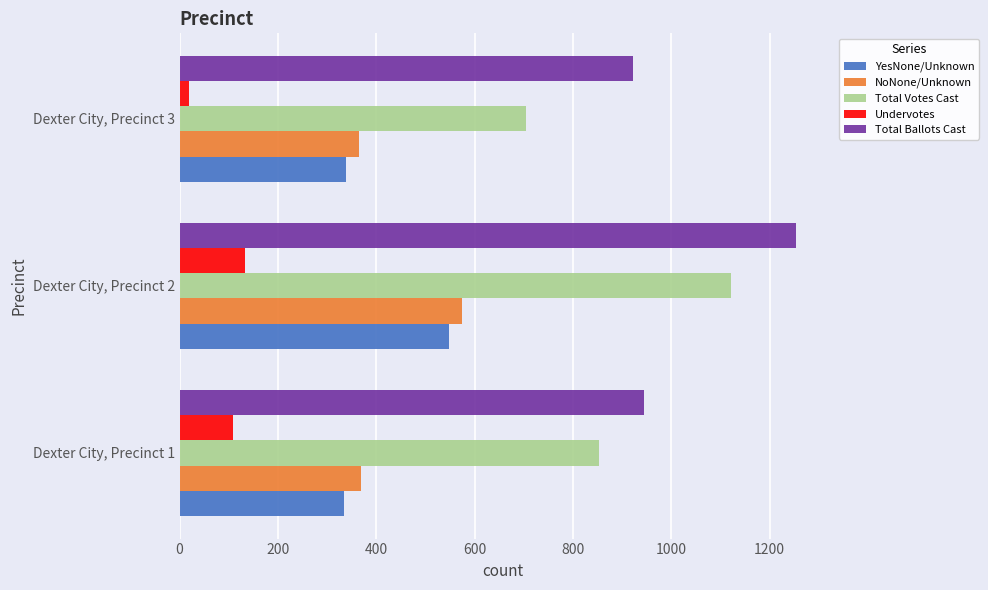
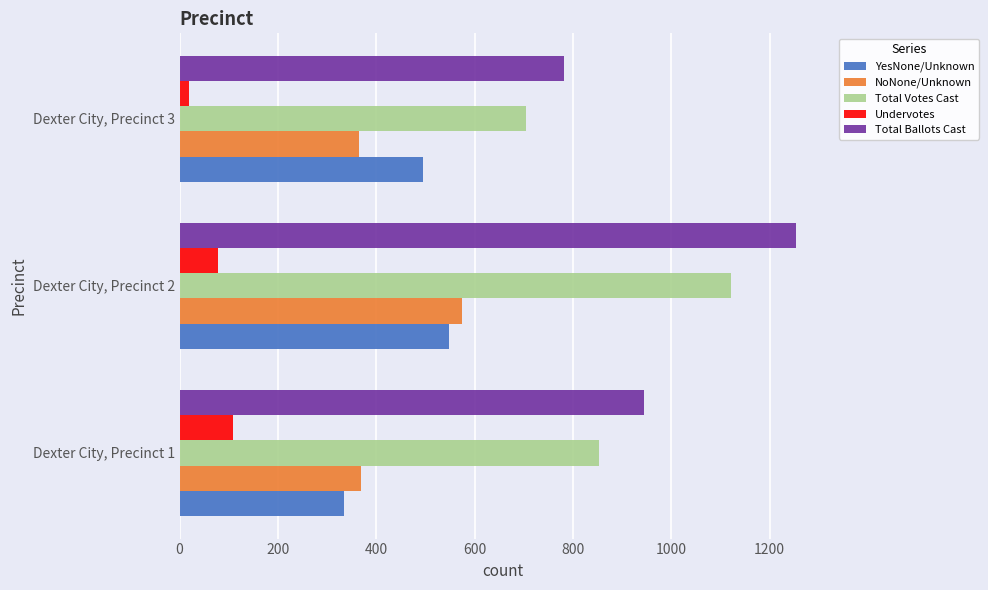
  {
    "YesNone/Unknown": {
-     "Dexter City, Precinct 3": 340,
+     "Dexter City, Precinct 3": 500,
      "Dexter City, Precinct 2": 550,
      "Dexter City, Precinct 1": 330
    },
    "NoNone/Unknown": {
      "Dexter City, Precinct 3": 370,
      "Dexter City, Precinct 2": 570,
      "Dexter City, Precinct 1": 370
    },
    "Total Votes Cast": {
      "Dexter City, Precinct 3": 700,
      "Dexter City, Precinct 2": 1120,
      "Dexter City, Precinct 1": 850
    },
    "Undervotes": {
      "Dexter City, Precinct 3": 20,
-     "Dexter City, Precinct 2": 130,
+     "Dexter City, Precinct 2": 80,
      "Dexter City, Precinct 1": 110
    },
    "Total Ballots Cast": {
-     "Dexter City, Precinct 3": 920,
+     "Dexter City, Precinct 3": 780,
      "Dexter City, Precinct 2": 1250,
      "Dexter City, Precinct 1": 940
    }
  }
